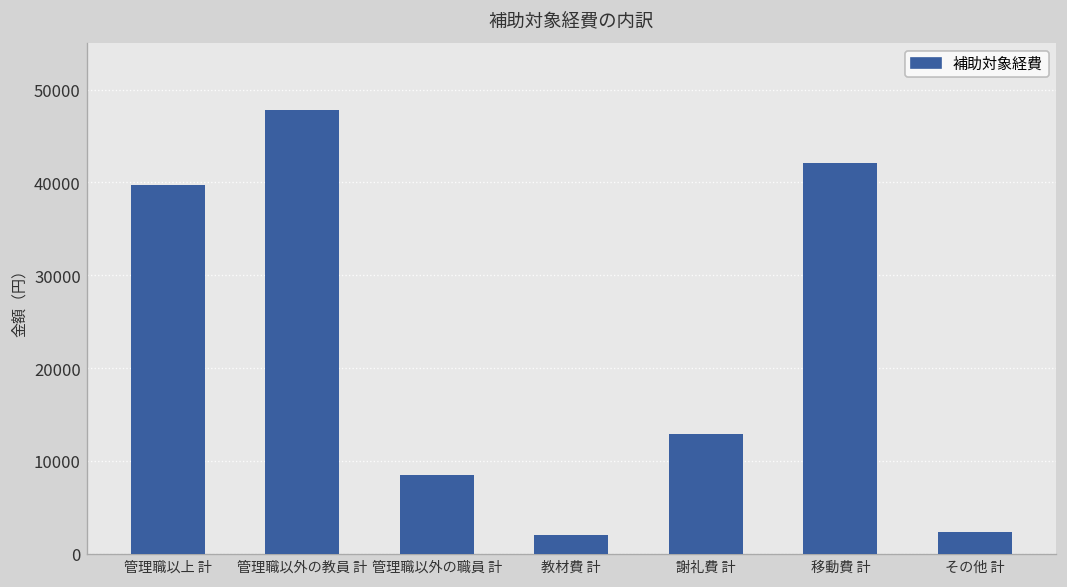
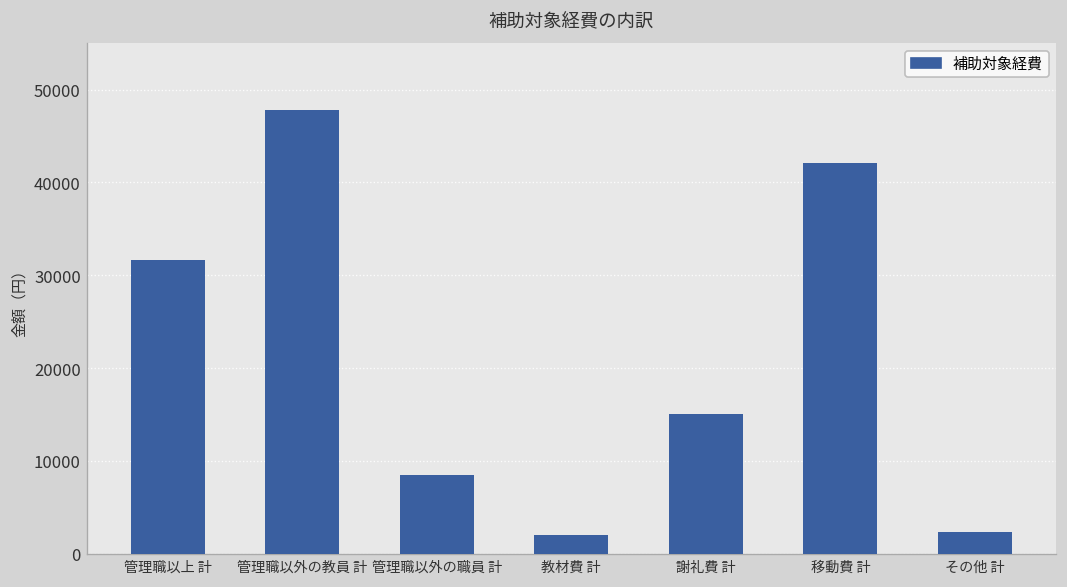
  {
-   "管理職以上 計": 40000,
+   "管理職以上 計": 32000,
    "管理職以外の教員 計": 48000,
    "管理職以外の職員 計": 8000,
    "教材費 計": 2000,
-   "謝礼費 計": 13000,
+   "謝礼費 計": 15000,
    "移動費 計": 42000,
    "その他 計": 2000
  }
